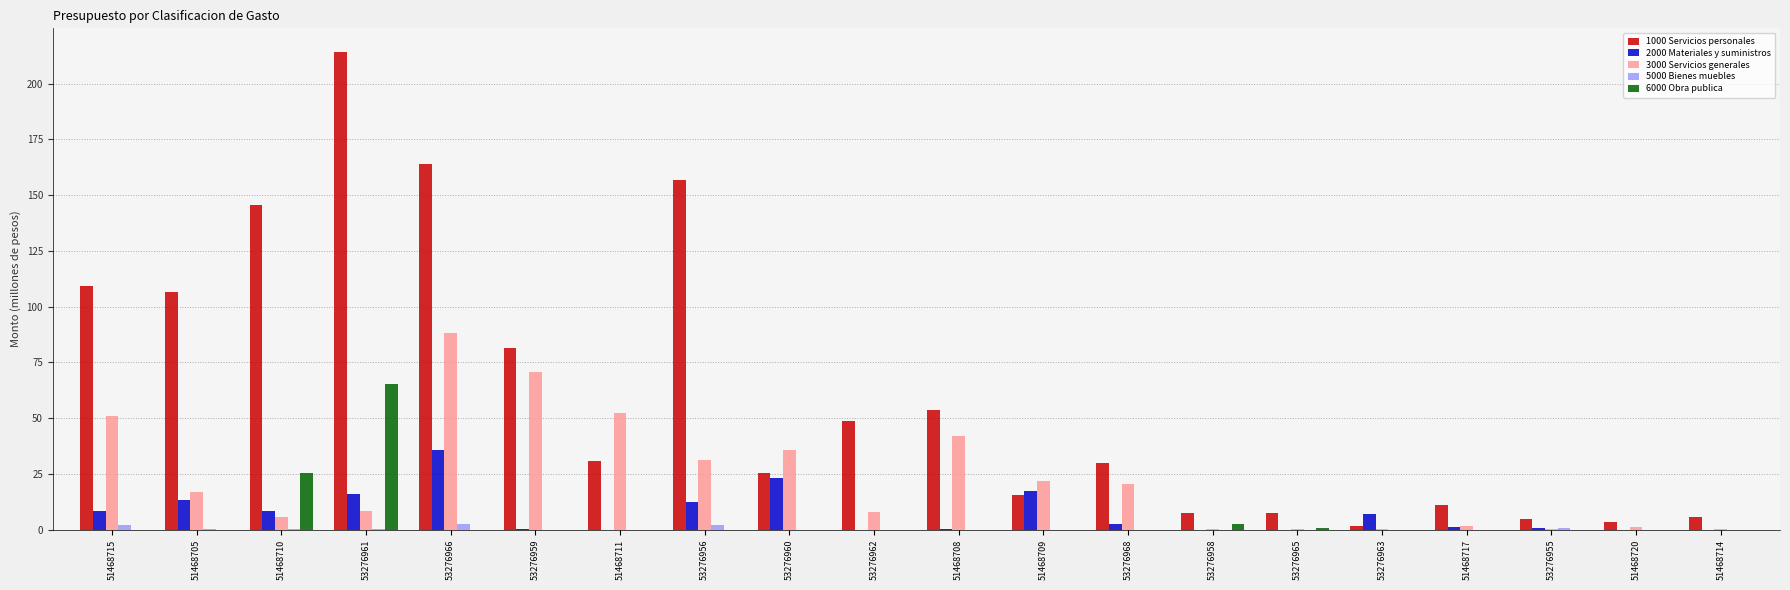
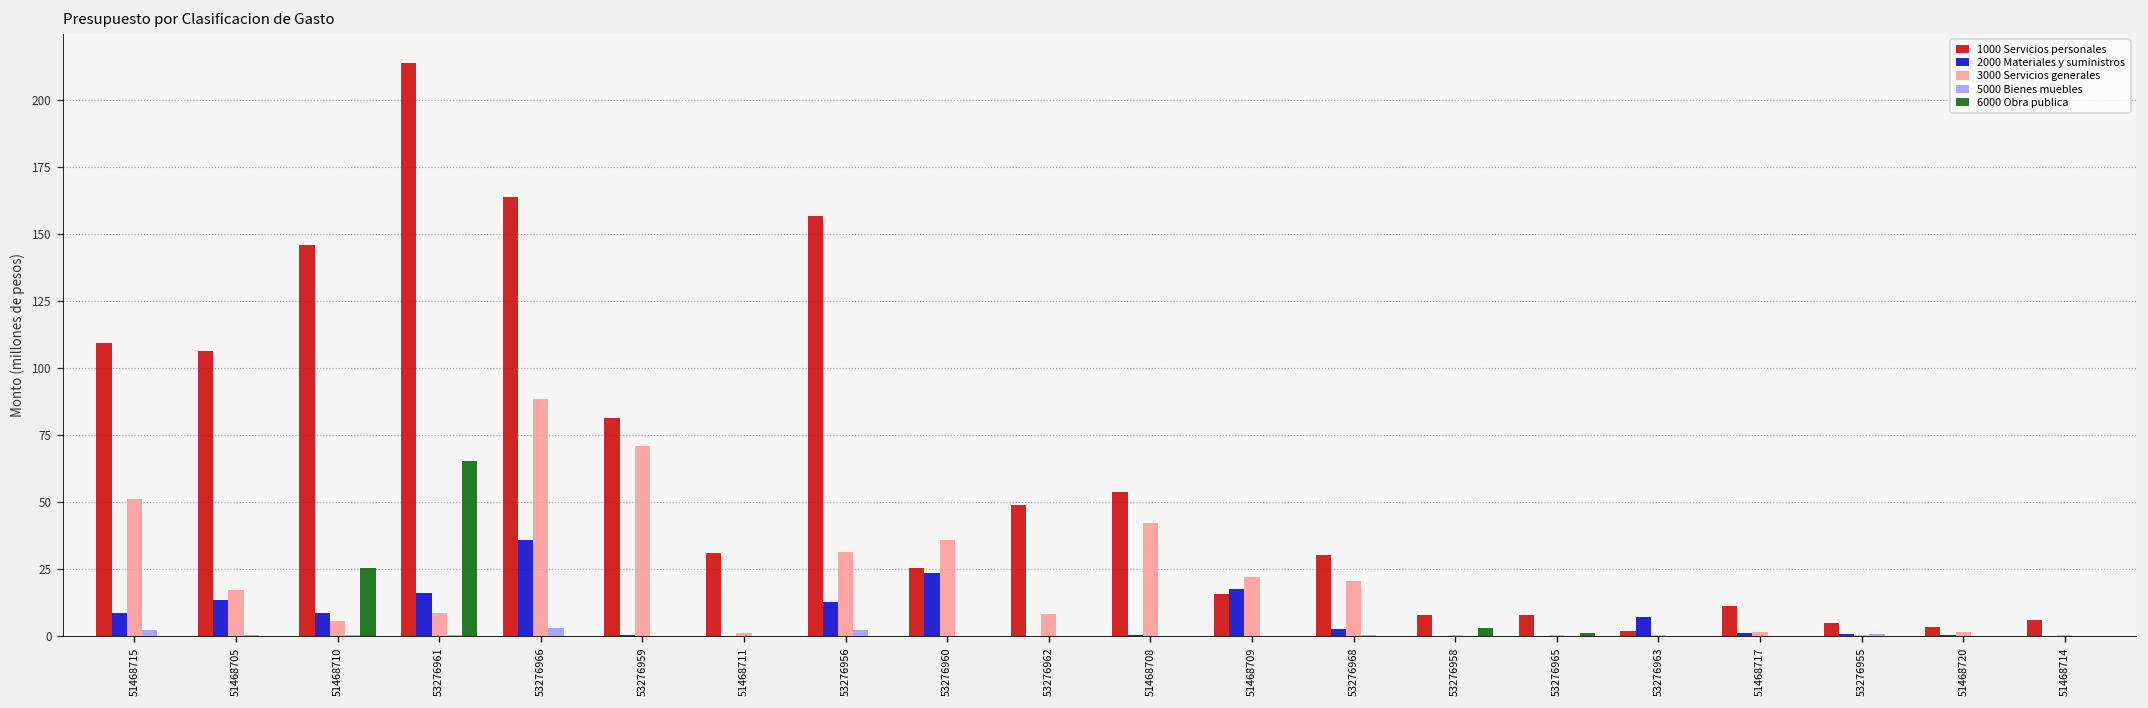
  {
    "1000 Servicios personales": {
      "51468715": 109,
      "51468705": 107,
      "51468710": 146,
      "53276961": 214,
      "53276966": 164,
      "53276959": 81,
      "51468711": 31,
      "53276956": 157,
      "53276960": 25,
      "53276962": 49,
      "51468708": 54,
      "51468709": 15,
      "53276968": 30,
      "53276958": 8,
      "53276965": 8,
      "53276963": 2,
      "51468717": 11,
      "53276955": 5,
      "51468720": 3,
      "51468714": 6
    },
    "2000 Materiales y suministros": {
      "51468715": 8,
      "51468705": 13,
      "51468710": 8,
      "53276961": 16,
      "53276966": 36,
      "51468711": 0,
      "53276956": 13,
      "53276960": 23,
      "53276962": 0,
      "51468709": 17,
      "53276968": 2,
      "53276958": 0,
      "53276965": 0,
      "53276963": 7,
      "51468714": 0
    },
    "3000 Servicios generales": {
      "51468715": 51,
      "51468705": 17,
      "51468710": 6,
      "53276961": 8,
      "53276966": 88,
      "53276959": 71,
-     "51468711": 52,
+     "51468711": 1,
      "53276956": 31,
      "53276960": 36,
      "53276962": 8,
      "51468708": 42,
      "51468709": 22,
      "53276968": 20,
      "51468717": 2,
      "51468720": 1
    },
    "5000 Bienes muebles": {
      "51468715": 2,
      "53276966": 3,
      "53276959": 0,
      "51468711": 0,
      "53276956": 2,
      "53276960": 0,
      "53276962": 0,
      "51468708": 0,
      "51468709": 0,
      "53276958": 0,
      "53276965": 0,
      "53276963": 0,
      "51468717": 0,
      "51468720": 0,
      "51468714": 0
    },
    "6000 Obra publica": {
      "51468715": 0,
      "51468705": 0,
      "51468710": 25,
      "53276961": 65,
      "53276966": 0,
      "53276959": 0,
      "51468711": 0,
      "53276956": 0,
      "53276960": 0,
      "53276962": 0,
      "51468708": 0,
      "51468709": 0,
      "53276968": 0,
      "53276958": 3,
      "53276963": 0,
      "51468717": 0,
      "53276955": 0,
      "51468720": 0,
      "51468714": 0
    }
  }
